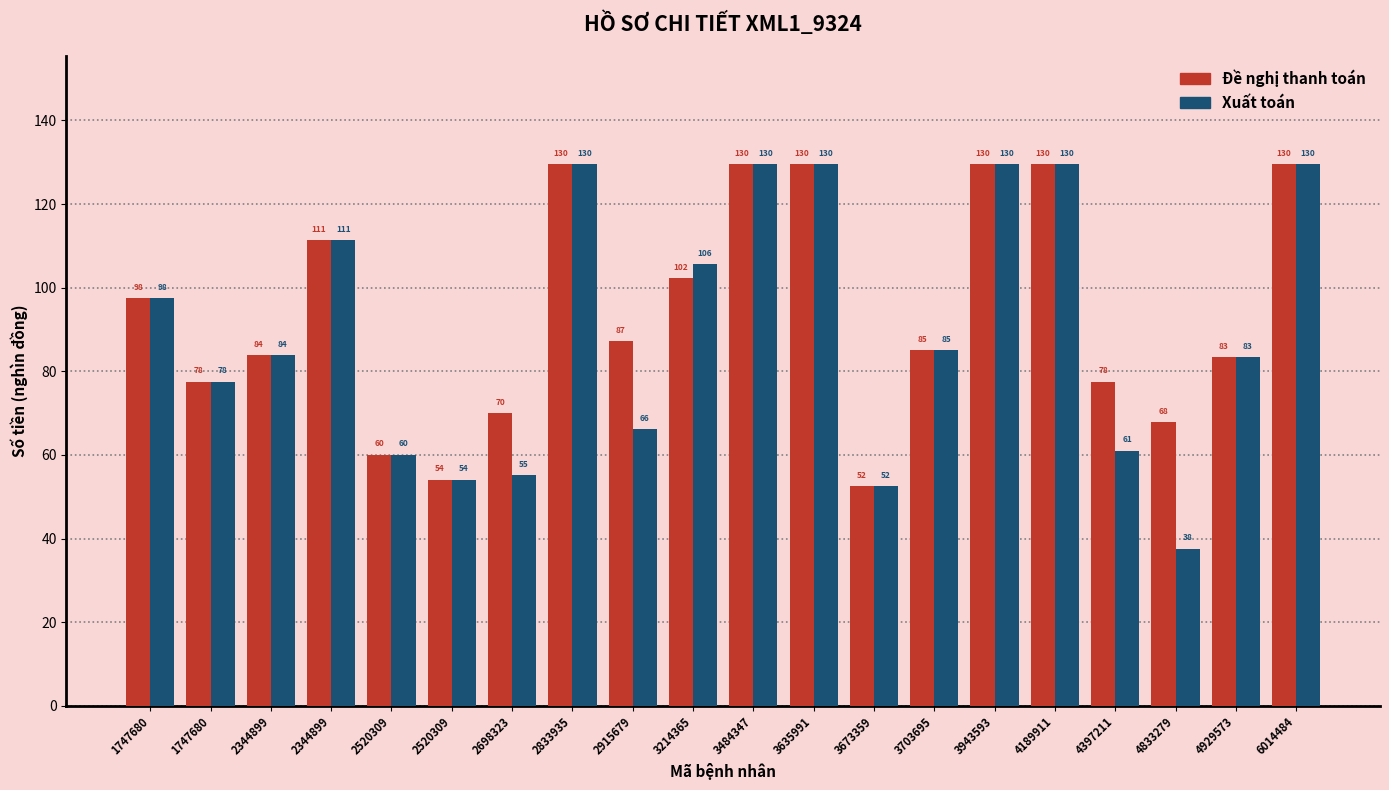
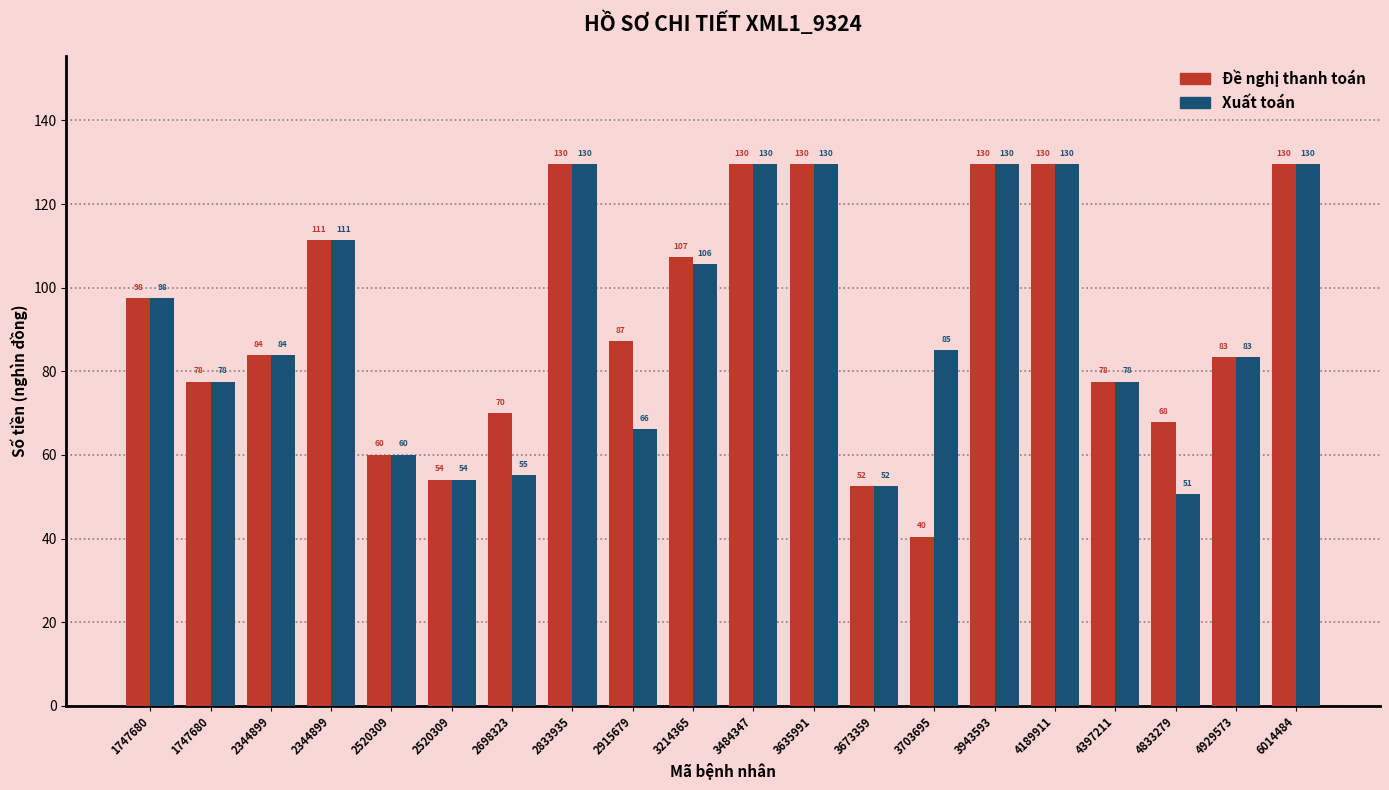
  {
    "Đề nghị thanh toán": {
      "2698323": 70,
      "2833935": 130,
      "2915679": 87,
-     "3214365": 102,
+     "3214365": 107,
      "3484347": 130,
      "3635991": 130,
      "3673359": 52,
-     "3703695": 85,
+     "3703695": 40,
      "3943593": 130,
      "4189911": 130,
      "4397211": 78,
      "4833279": 68,
      "4929573": 83,
      "6014484": 130
    },
    "Xuất toán": {
      "2698323": 55,
      "2833935": 130,
      "2915679": 66,
      "3214365": 106,
      "3484347": 130,
      "3635991": 130,
      "3673359": 52,
      "3703695": 85,
      "3943593": 130,
      "4189911": 130,
-     "4397211": 61,
-     "4833279": 38,
+     "4397211": 78,
+     "4833279": 51,
      "4929573": 83,
      "6014484": 130
    }
  }
